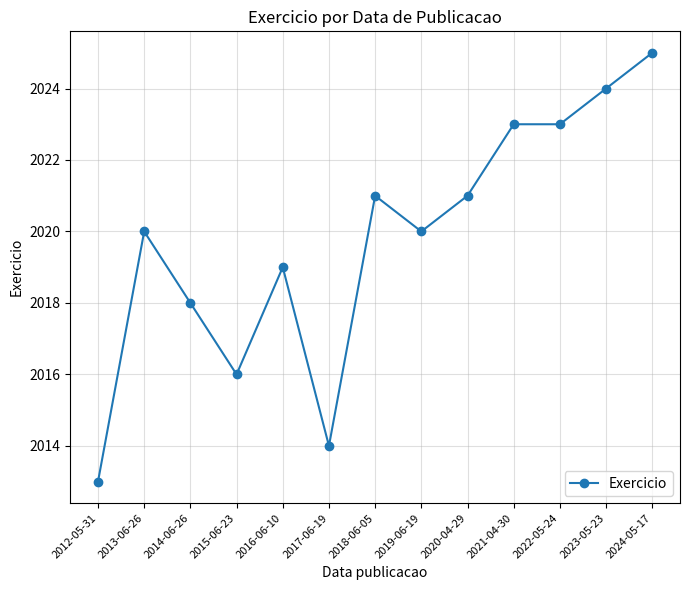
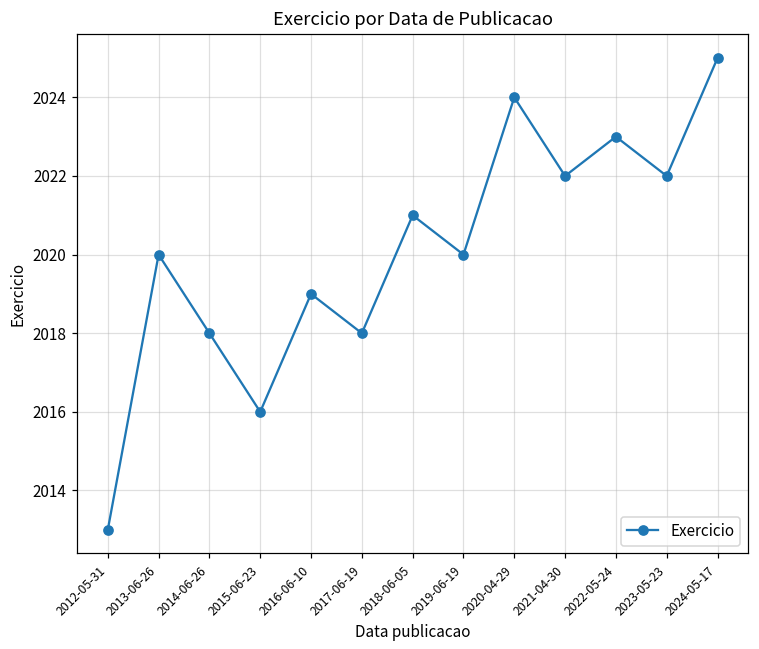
  {
    "2012-05-31": 2013,
    "2013-06-26": 2020,
    "2014-06-26": 2018,
    "2015-06-23": 2016,
    "2016-06-10": 2019,
-   "2017-06-19": 2014,
+   "2017-06-19": 2018,
    "2018-06-05": 2021,
    "2019-06-19": 2020,
-   "2020-04-29": 2021,
-   "2021-04-30": 2023,
+   "2020-04-29": 2024,
+   "2021-04-30": 2022,
    "2022-05-24": 2023,
-   "2023-05-23": 2024,
+   "2023-05-23": 2022,
    "2024-05-17": 2025
  }
